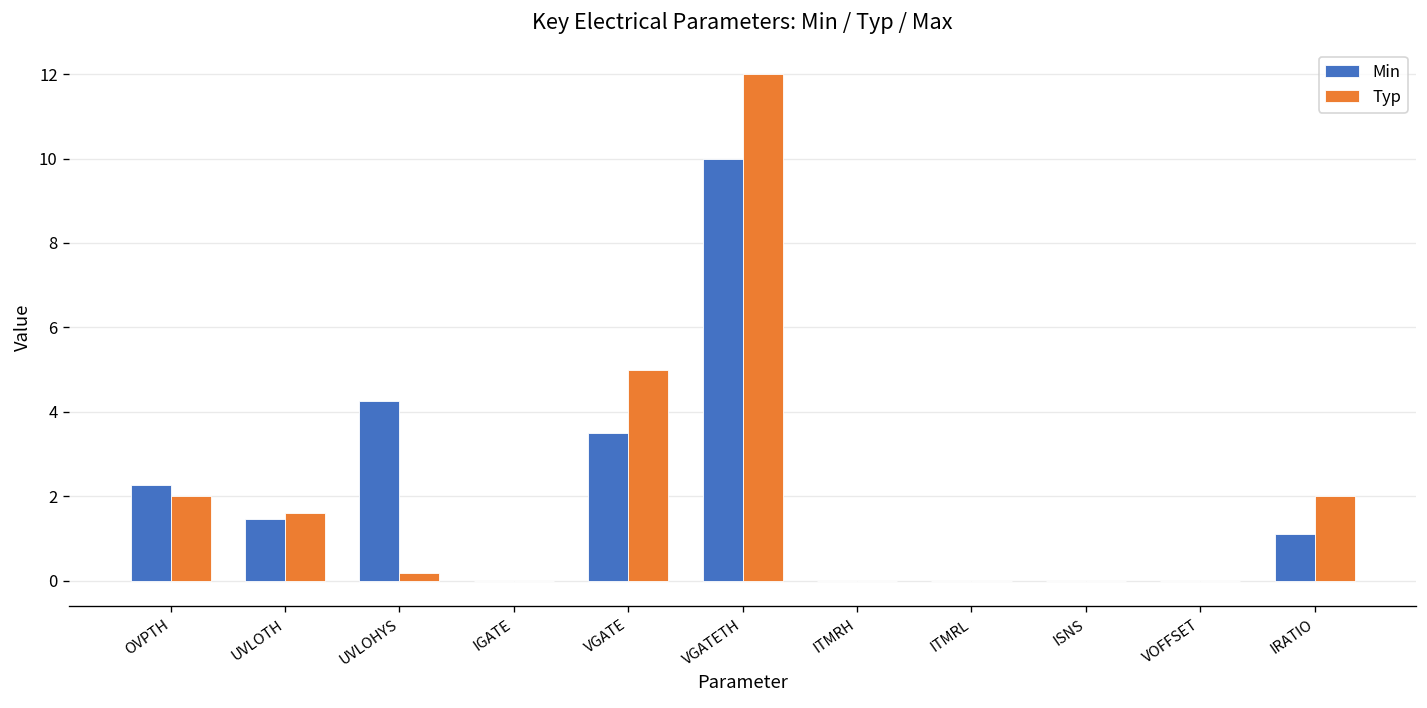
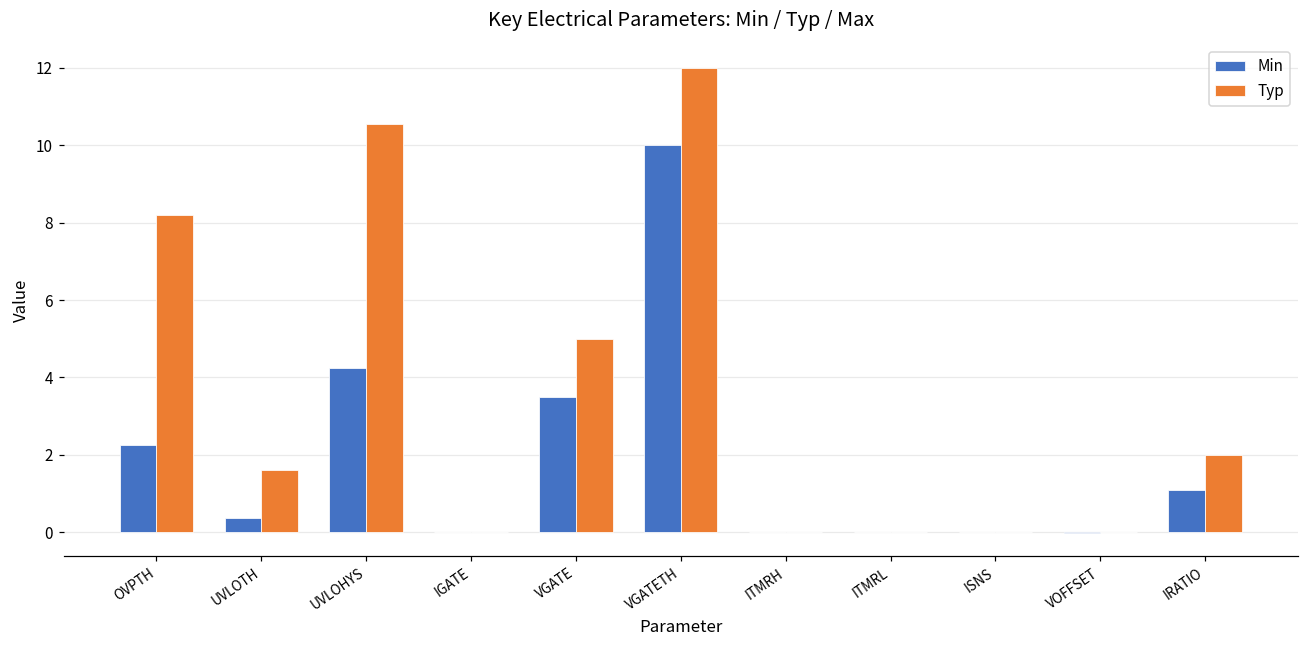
  {
    "Min": {
      "OVPTH": 2.3,
-     "UVLOTH": 1.5,
+     "UVLOTH": 0.4,
      "UVLOHYS": 4.3,
      "VGATE": 3.5,
      "VGATETH": 10.0,
      "IRATIO": 1.1
    },
    "Typ": {
-     "OVPTH": 2.0,
+     "OVPTH": 8.2,
      "UVLOTH": 1.6,
-     "UVLOHYS": 0.2,
+     "UVLOHYS": 10.6,
      "VGATE": 5.0,
      "VGATETH": 12.0,
      "VOFFSET": 0.0,
      "IRATIO": 2.0
    }
  }
